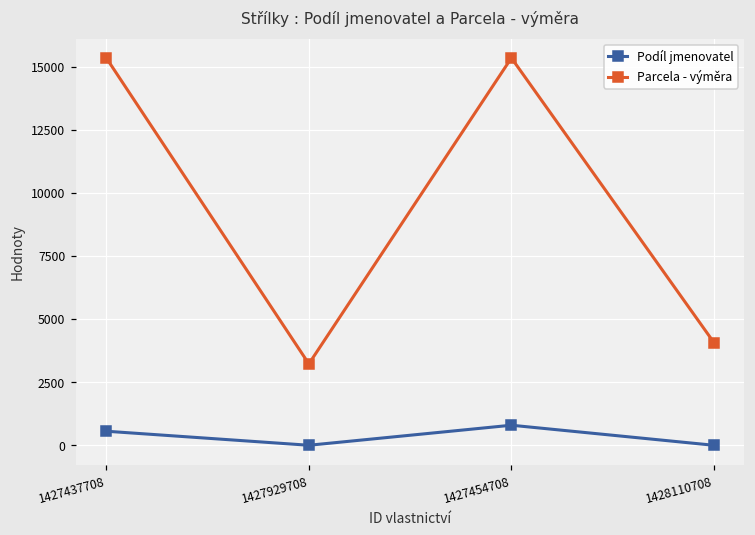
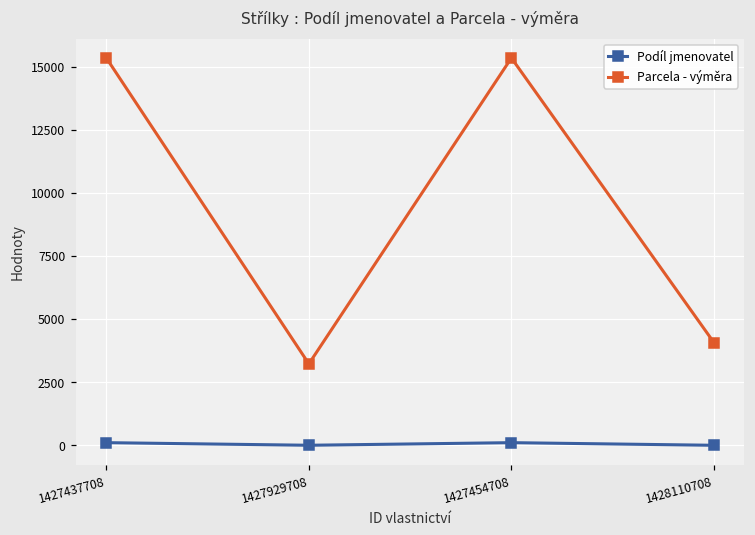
  {
    "Podíl jmenovatel": {
-     "1427437708": 600,
+     "1427437708": 100,
      "1427929708": 0,
-     "1427454708": 800,
+     "1427454708": 100,
      "1428110708": 0
    },
    "Parcela - výměra": {
      "1427437708": 15300,
      "1427929708": 3200,
      "1427454708": 15300,
      "1428110708": 4100
    }
  }
